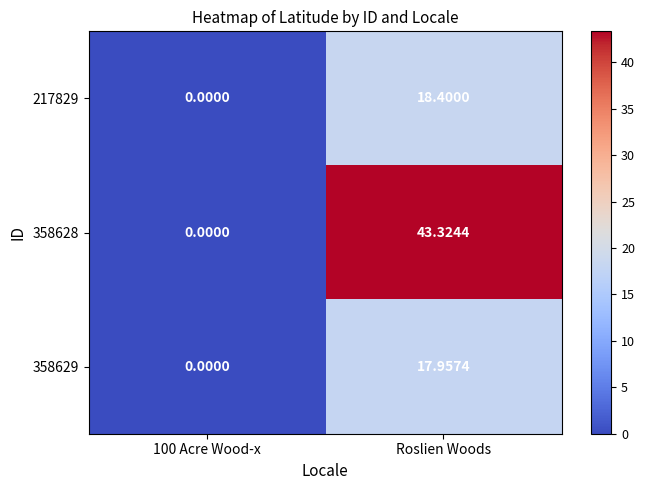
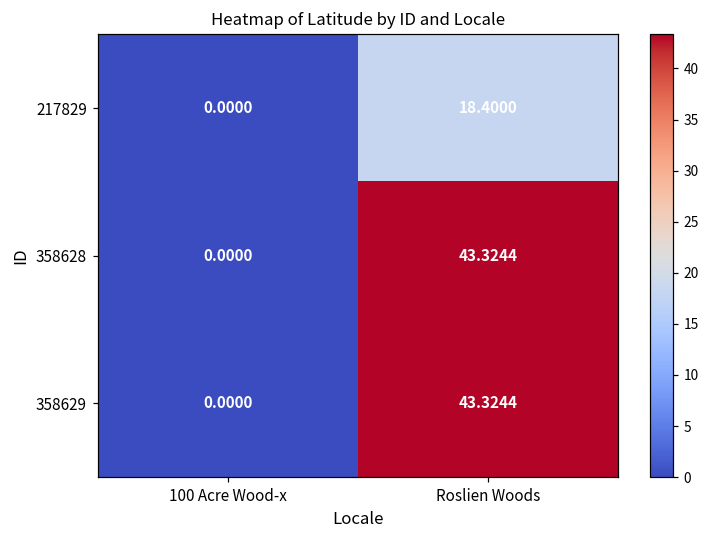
  {
    "217829": {
      "100 Acre Wood-x": 0.0000,
      "Roslien Woods": 18.4000
    },
    "358628": {
      "100 Acre Wood-x": 0.0000,
      "Roslien Woods": 43.3244
    },
    "358629": {
      "100 Acre Wood-x": 0.0000,
-     "Roslien Woods": 17.9574
+     "Roslien Woods": 43.3244
    }
  }
